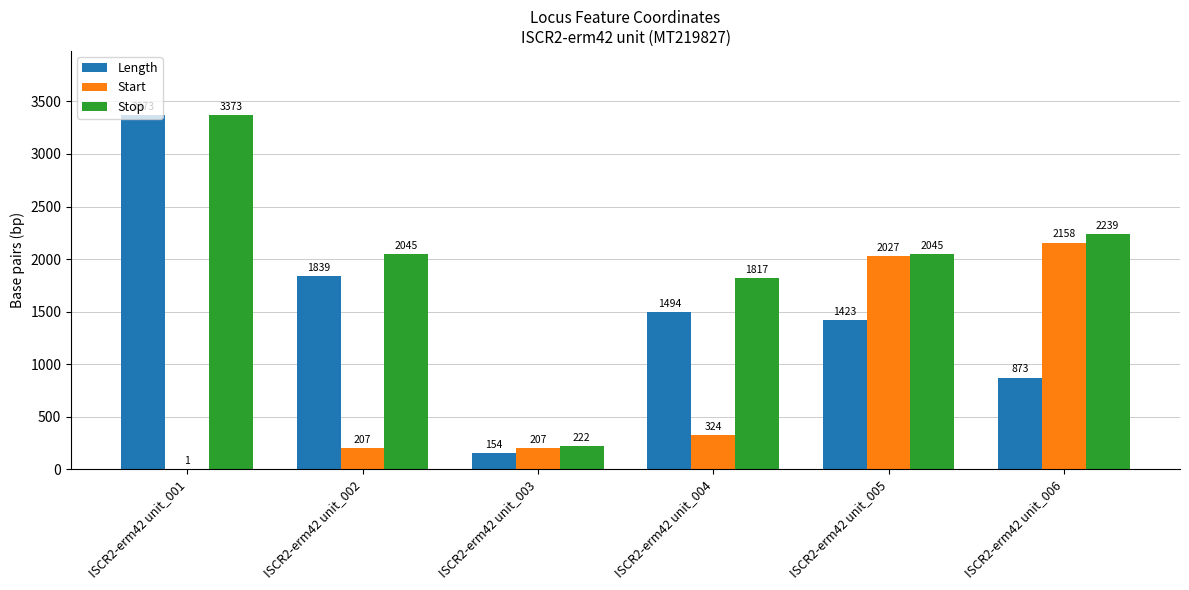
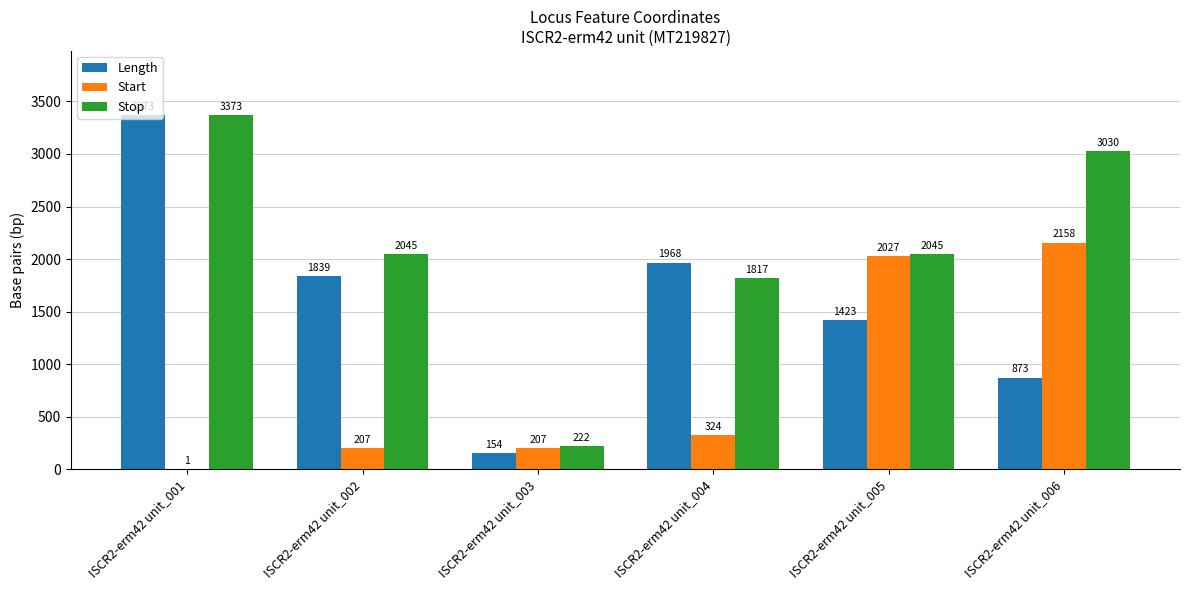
  {
    "Length": {
      "ISCR2-erm42 unit_002": 1839,
      "ISCR2-erm42 unit_003": 154,
-     "ISCR2-erm42 unit_004": 1494,
+     "ISCR2-erm42 unit_004": 1968,
      "ISCR2-erm42 unit_005": 1423,
      "ISCR2-erm42 unit_006": 873
    },
    "Start": {
      "ISCR2-erm42 unit_001": 1,
      "ISCR2-erm42 unit_002": 207,
      "ISCR2-erm42 unit_003": 207,
      "ISCR2-erm42 unit_004": 324,
      "ISCR2-erm42 unit_005": 2027,
      "ISCR2-erm42 unit_006": 2158
    },
    "Stop": {
      "ISCR2-erm42 unit_001": 3373,
      "ISCR2-erm42 unit_002": 2045,
      "ISCR2-erm42 unit_003": 222,
      "ISCR2-erm42 unit_004": 1817,
      "ISCR2-erm42 unit_005": 2045,
-     "ISCR2-erm42 unit_006": 2239
+     "ISCR2-erm42 unit_006": 3030
    }
  }
